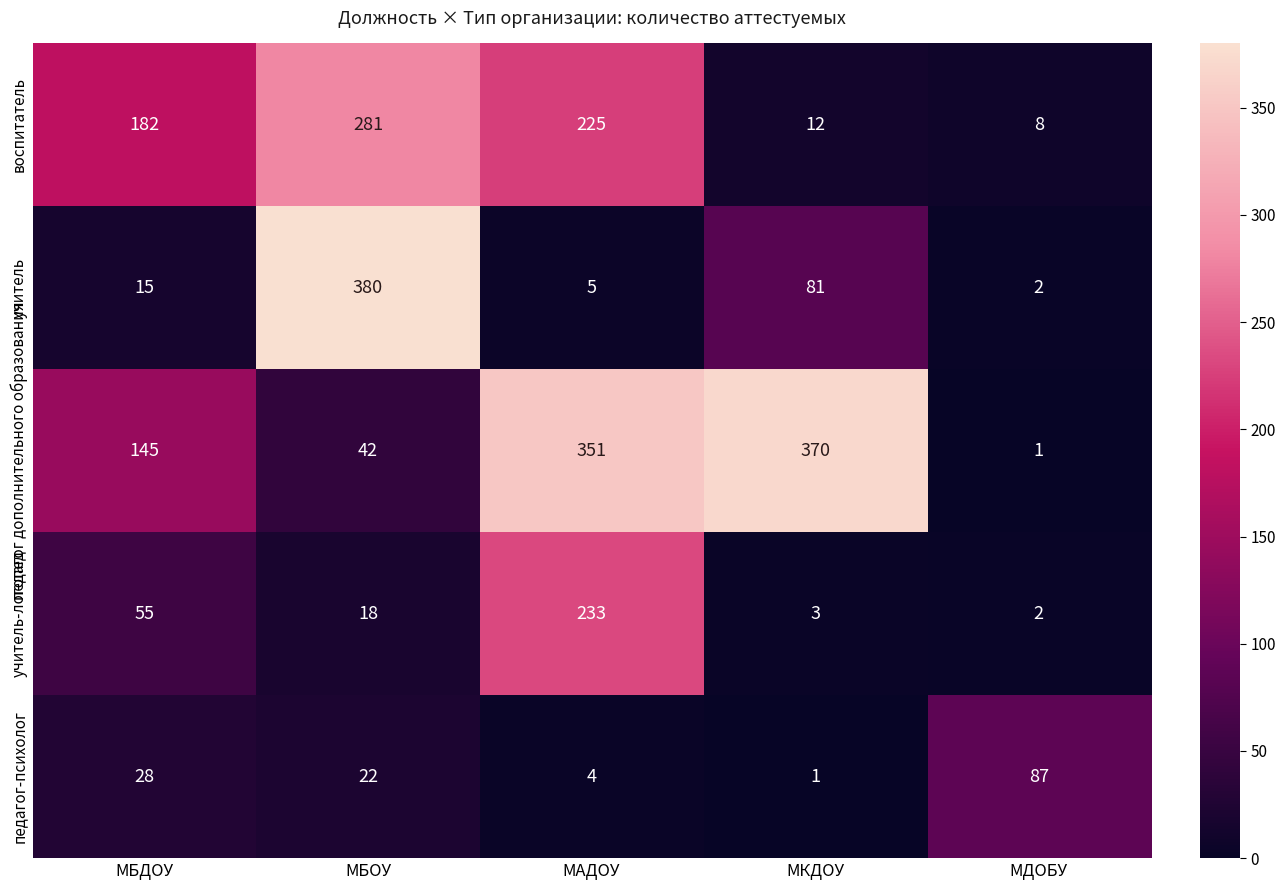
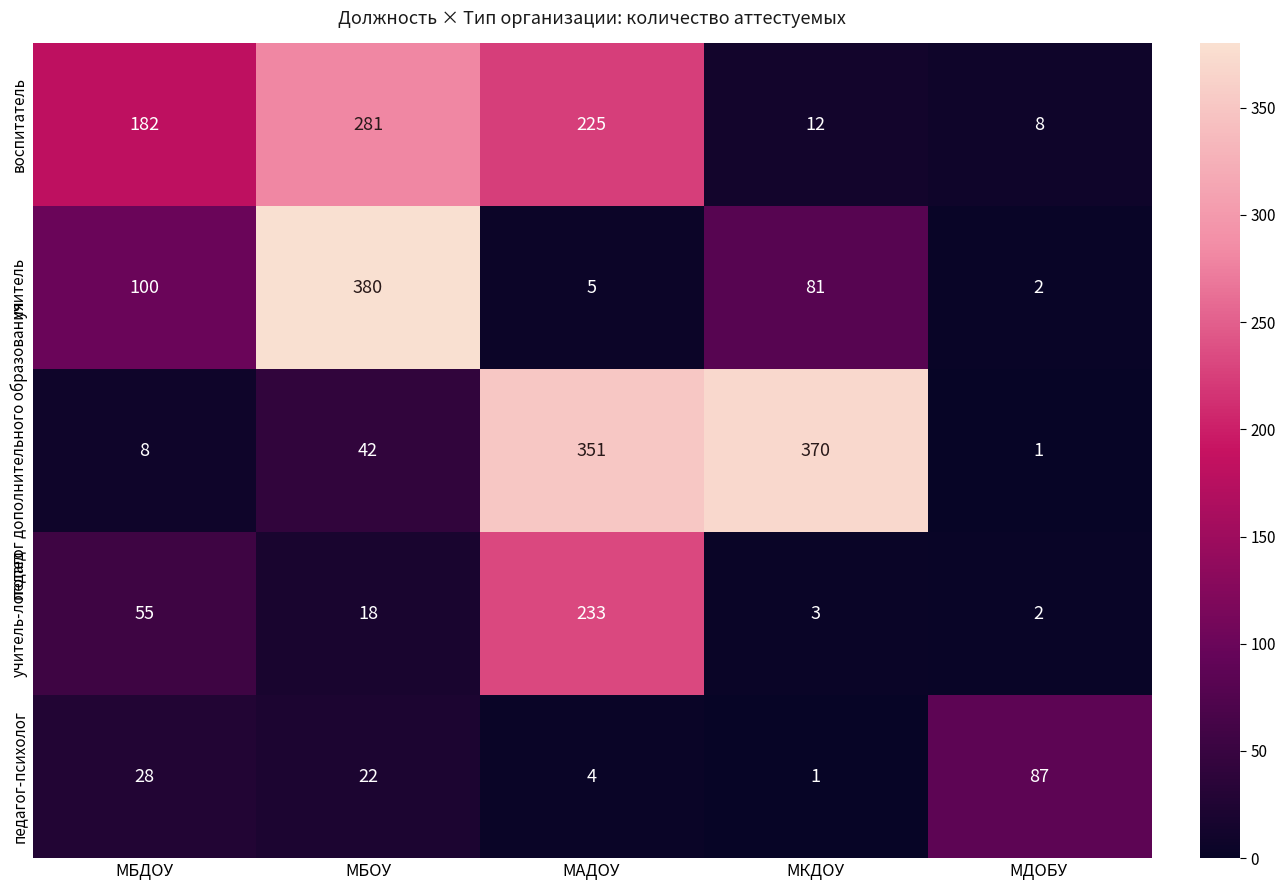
  {
    "воспитатель": {
      "МБДОУ": 182,
      "МБОУ": 281,
      "МАДОУ": 225,
      "МКДОУ": 12,
      "МДОБУ": 8
    },
    "учитель": {
-     "МБДОУ": 15,
+     "МБДОУ": 100,
      "МБОУ": 380,
      "МАДОУ": 5,
      "МКДОУ": 81,
      "МДОБУ": 2
    },
    "педагог дополнительного образования": {
-     "МБДОУ": 145,
+     "МБДОУ": 8,
      "МБОУ": 42,
      "МАДОУ": 351,
      "МКДОУ": 370,
      "МДОБУ": 1
    },
    "учитель-логопед": {
      "МБДОУ": 55,
      "МБОУ": 18,
      "МАДОУ": 233,
      "МКДОУ": 3,
      "МДОБУ": 2
    },
    "педагог-психолог": {
      "МБДОУ": 28,
      "МБОУ": 22,
      "МАДОУ": 4,
      "МКДОУ": 1,
      "МДОБУ": 87
    }
  }
